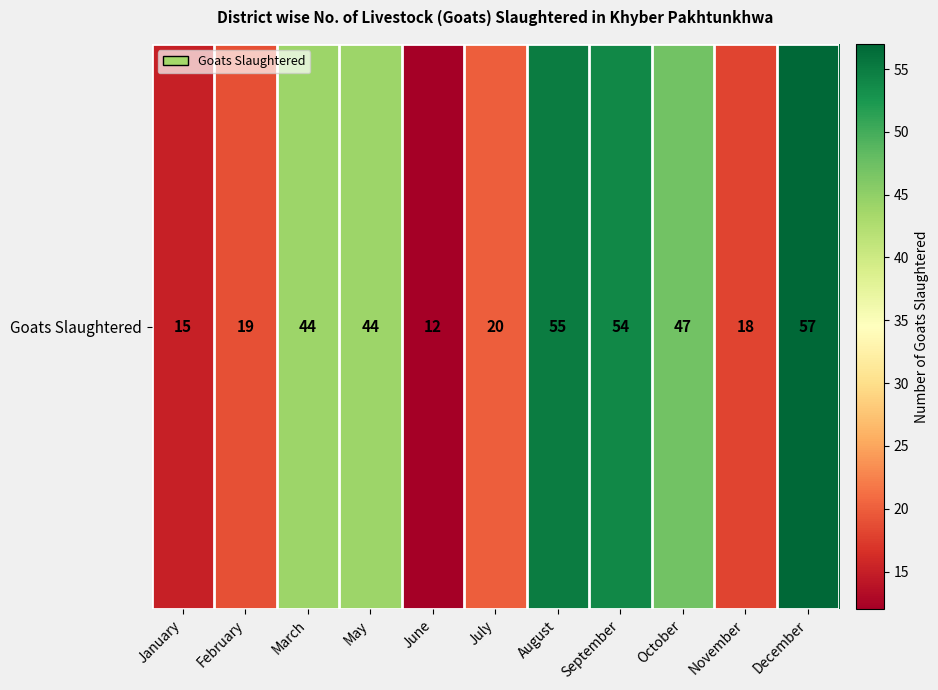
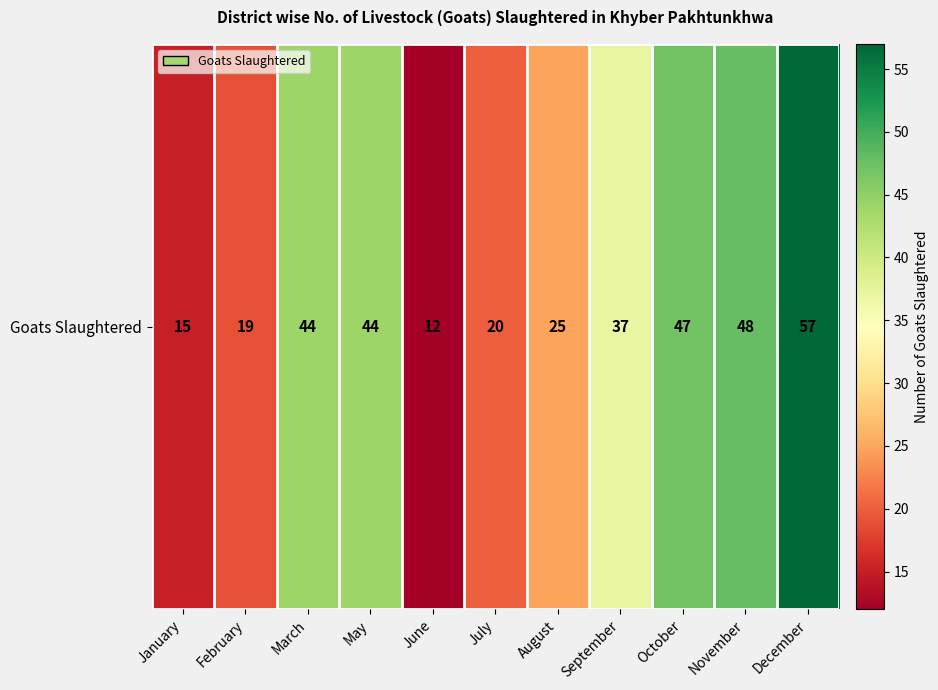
  {
    "Goats Slaughtered": {
      "January": 15,
      "February": 19,
      "March": 44,
      "May": 44,
      "June": 12,
      "July": 20,
-     "August": 55,
-     "September": 54,
+     "August": 25,
+     "September": 37,
      "October": 47,
-     "November": 18,
+     "November": 48,
      "December": 57
    }
  }
